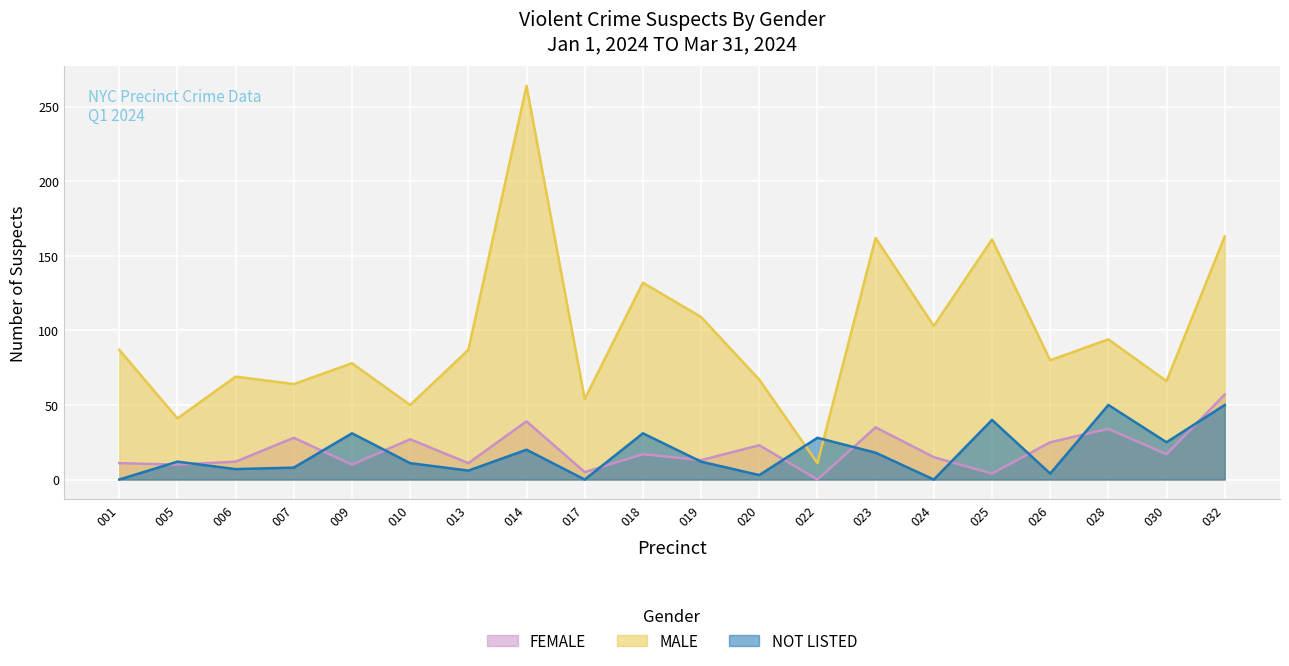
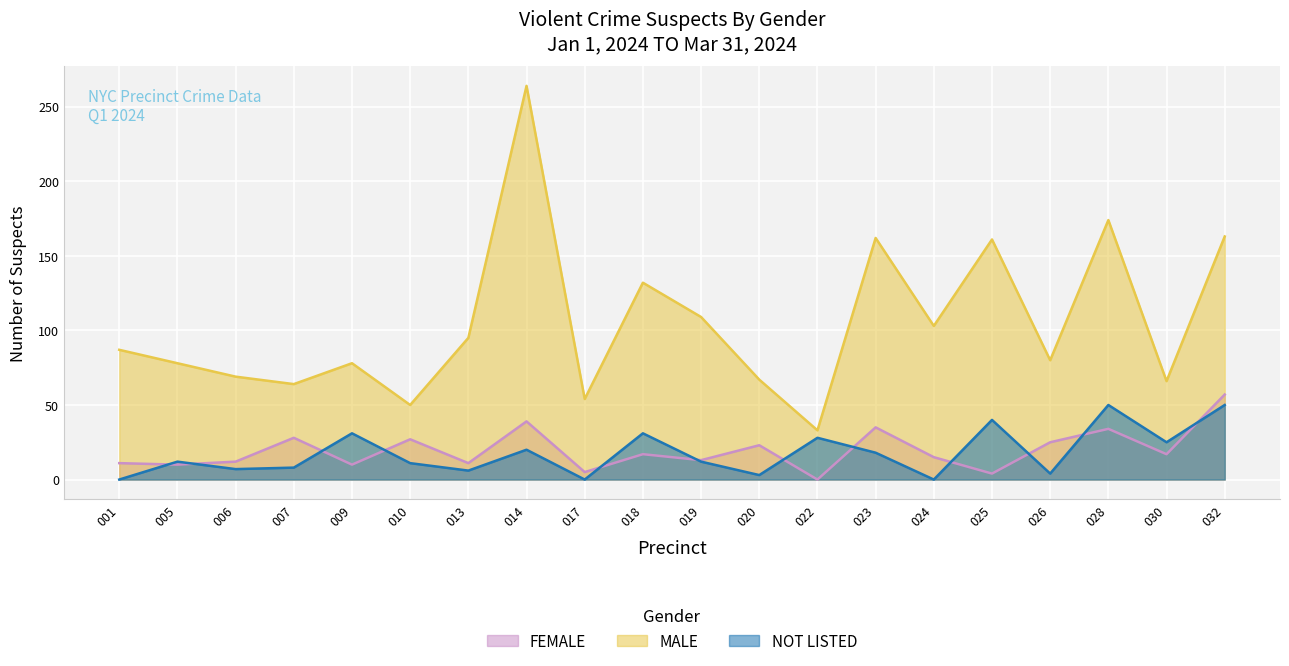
  {
    "FEMALE": {
      "001": 11,
      "005": 10,
      "006": 12,
      "007": 28,
      "009": 10,
      "010": 27,
      "013": 11,
      "014": 39,
      "017": 5,
      "018": 17,
      "020": 23,
      "022": 0,
      "023": 35,
      "024": 15,
      "025": 4,
      "026": 25,
      "028": 34,
      "030": 17,
      "032": 57
    },
    "MALE": {
      "001": 87,
-     "005": 41,
+     "005": 78,
      "006": 69,
      "007": 64,
      "009": 78,
      "010": 50,
-     "013": 87,
+     "013": 95,
      "014": 264,
      "017": 54,
      "018": 132,
      "019": 109,
      "020": 67,
-     "022": 11,
+     "022": 33,
      "023": 162,
      "024": 103,
      "025": 161,
      "026": 80,
-     "028": 94,
+     "028": 174,
      "030": 66,
      "032": 163
    },
    "NOT LISTED": {
      "001": 0,
      "005": 12,
      "006": 7,
      "007": 8,
      "009": 31,
      "010": 11,
      "013": 6,
      "014": 20,
      "017": 0,
      "018": 31,
      "020": 3,
      "022": 28,
      "023": 18,
      "024": 0,
      "025": 40,
      "026": 4,
      "028": 50,
      "030": 25,
      "032": 50
    }
  }
